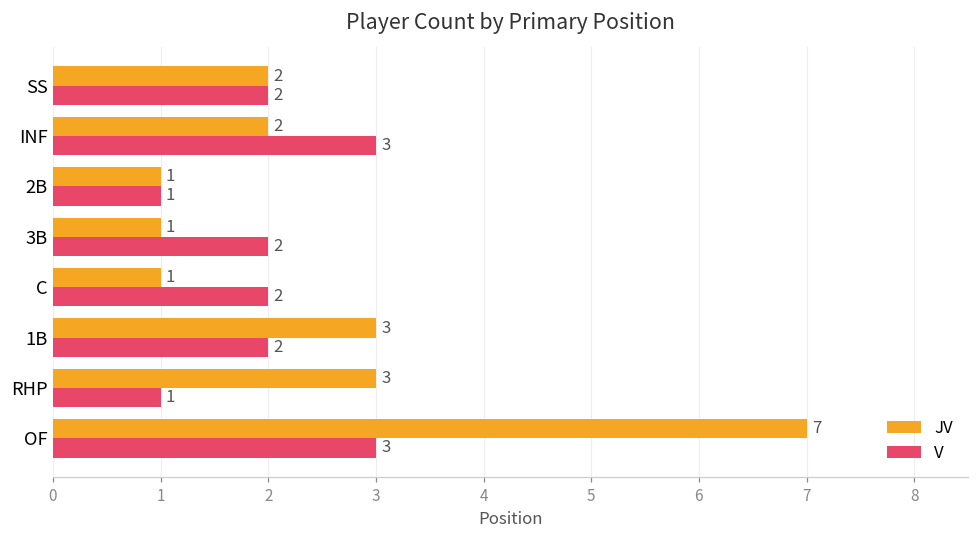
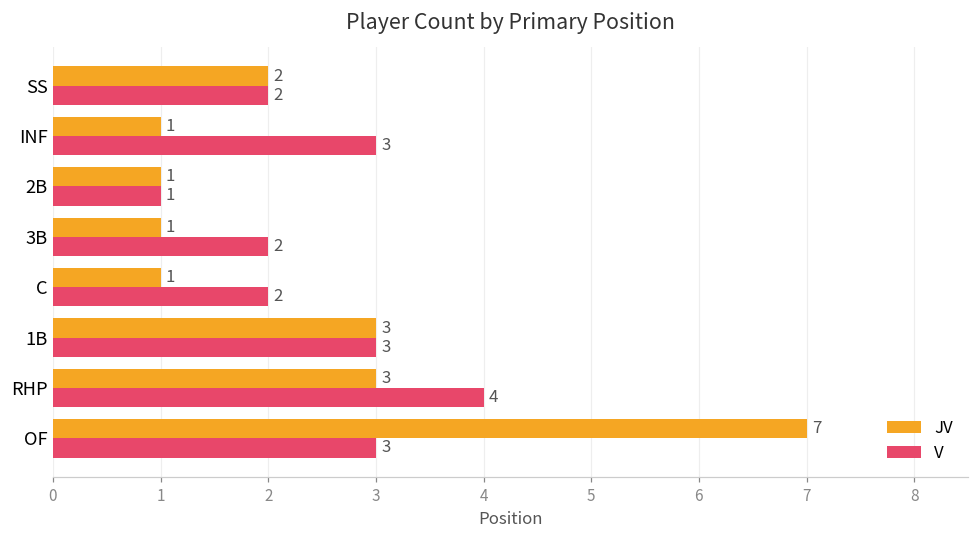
  {
    "JV": {
      "SS": 2,
-     "INF": 2,
+     "INF": 1,
      "2B": 1,
      "3B": 1,
      "C": 1,
      "1B": 3,
      "RHP": 3,
      "OF": 7
    },
    "V": {
      "SS": 2,
      "INF": 3,
      "2B": 1,
      "3B": 2,
      "C": 2,
-     "1B": 2,
-     "RHP": 1,
+     "1B": 3,
+     "RHP": 4,
      "OF": 3
    }
  }
